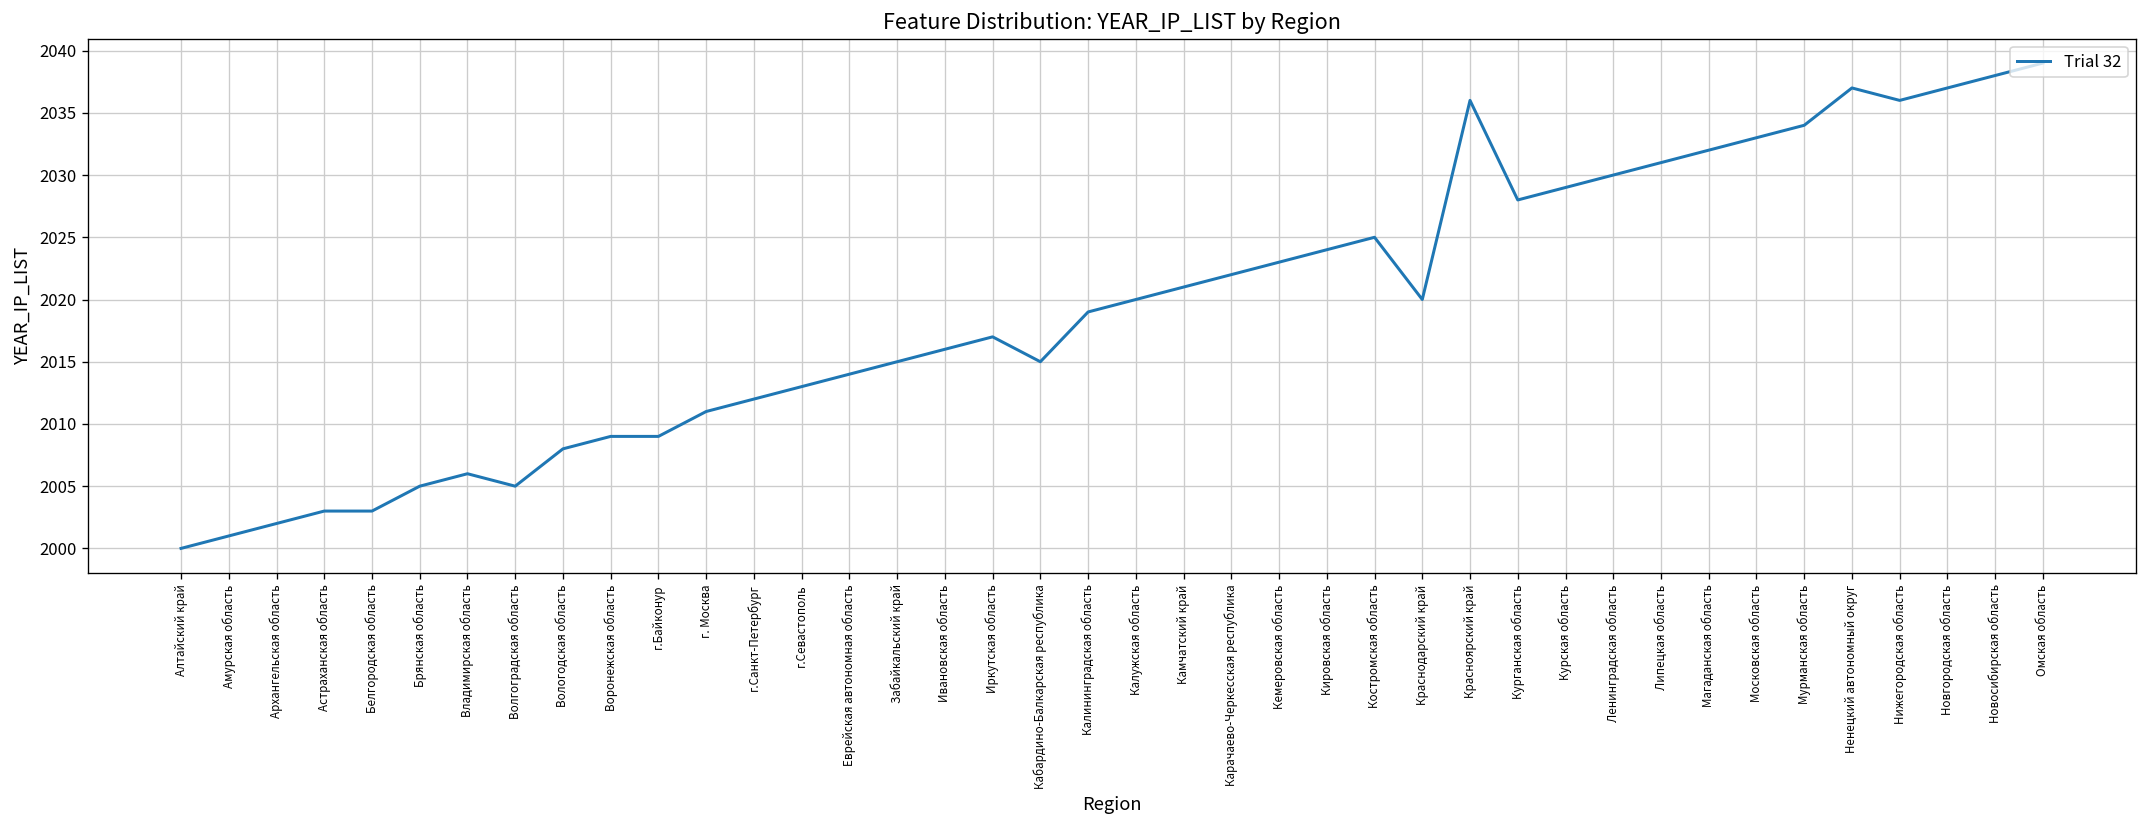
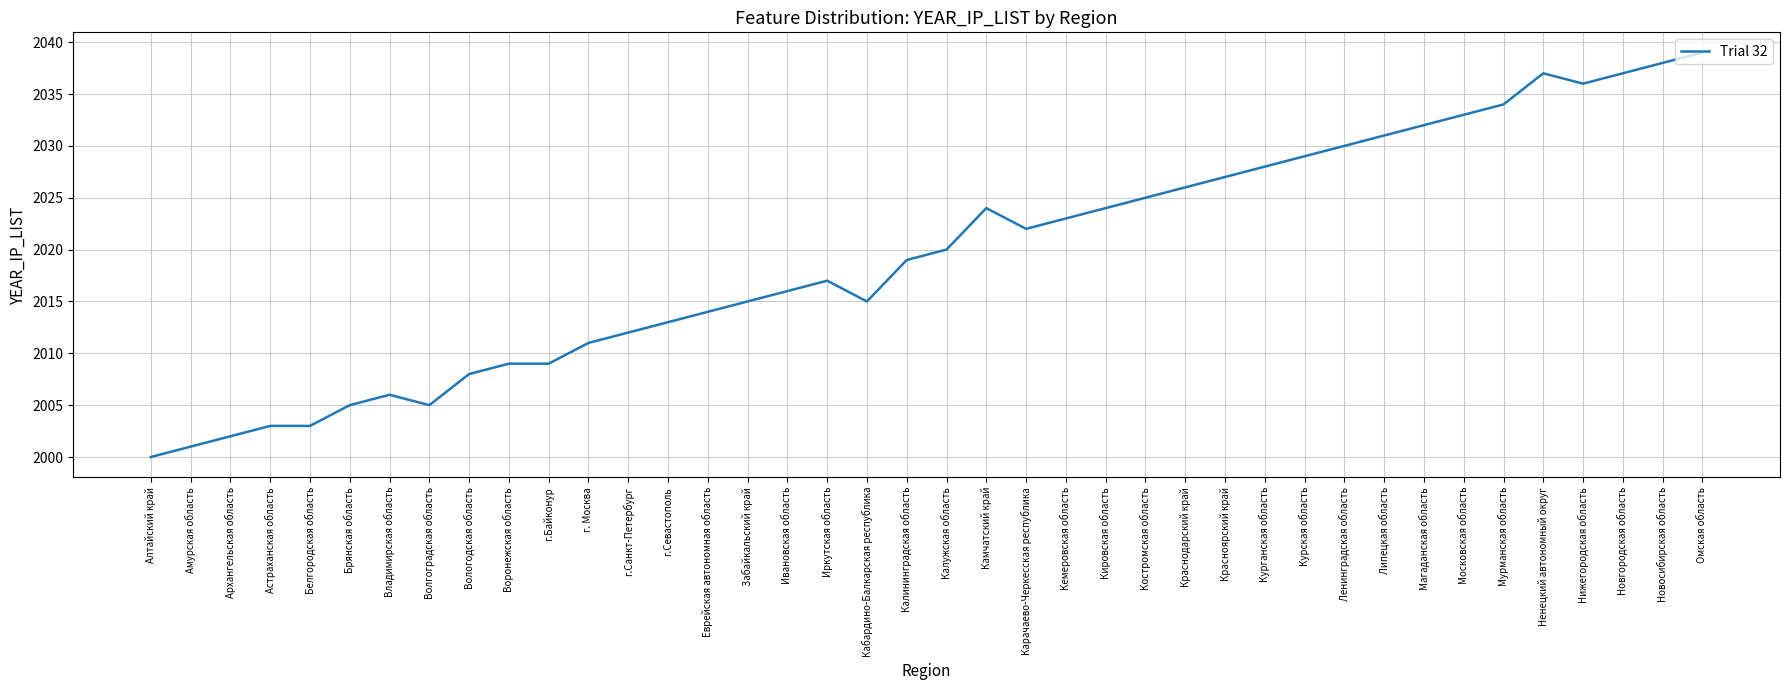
  {
    "Алтайский край": 2000,
    "Амурская область": 2001,
    "Архангельская область": 2002,
    "Астраханская область": 2003,
    "Белгородская область": 2003,
    "Брянская область": 2005,
    "Владимирская область": 2006,
    "Волгоградская область": 2005,
    "Вологодская область": 2008,
    "Воронежская область": 2009,
    "г.Байконур": 2009,
    "г. Москва": 2011,
    "г.Санкт-Петербург": 2012,
    "г.Севастополь": 2013,
    "Еврейская автономная область": 2014,
    "Забайкальский край": 2015,
    "Ивановская область": 2016,
    "Иркутская область": 2017,
    "Кабардино-Балкарская республика": 2015,
    "Калининградская область": 2019,
    "Калужская область": 2020,
-   "Камчатский край": 2021,
+   "Камчатский край": 2024,
    "Карачаево-Черкесская республика": 2022,
    "Кемеровская область": 2023,
    "Кировская область": 2024,
    "Костромская область": 2025,
-   "Краснодарский край": 2020,
-   "Красноярский край": 2036,
+   "Краснодарский край": 2026,
+   "Красноярский край": 2027,
    "Курганская область": 2028,
    "Курская область": 2029,
    "Ленинградская область": 2030,
    "Липецкая область": 2031,
    "Магаданская область": 2032,
    "Московская область": 2033,
    "Мурманская область": 2034,
    "Ненецкий автономный округ": 2037,
    "Нижегородская область": 2036,
    "Новгородская область": 2037,
    "Новосибирская область": 2038
  }
